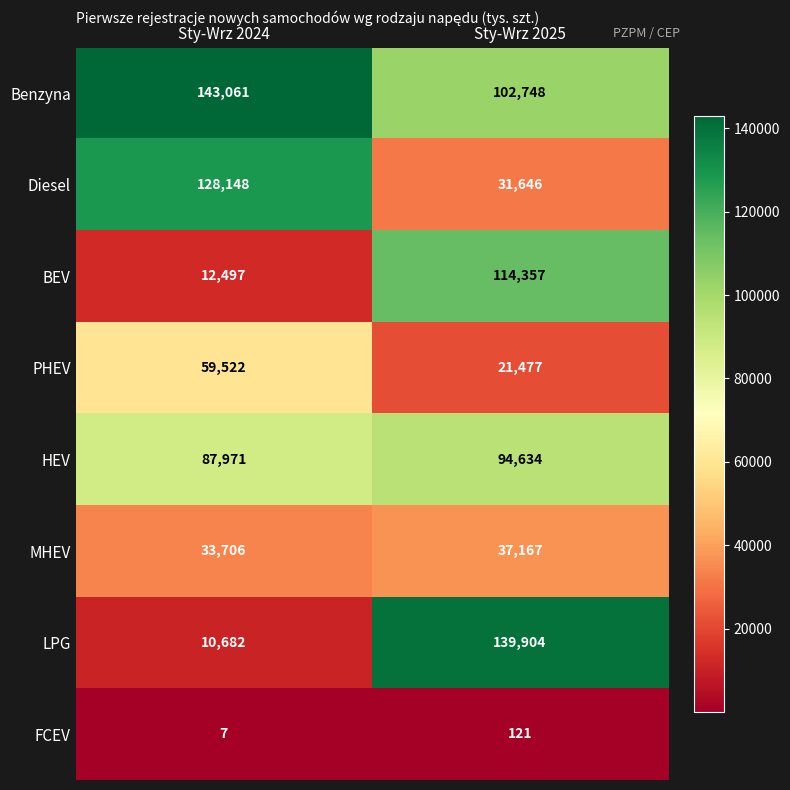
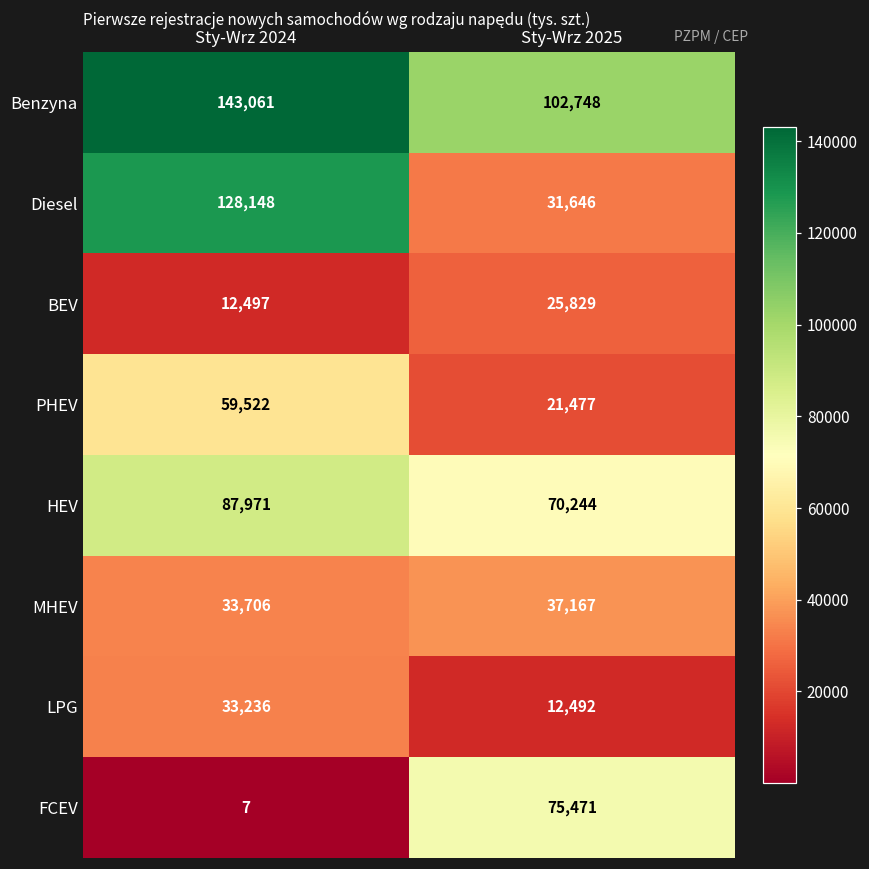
  {
    "Benzyna": {
      "Sty-Wrz 2024": "143,061",
      "Sty-Wrz 2025": "102,748"
    },
    "Diesel": {
      "Sty-Wrz 2024": "128,148",
      "Sty-Wrz 2025": "31,646"
    },
    "BEV": {
      "Sty-Wrz 2024": "12,497",
-     "Sty-Wrz 2025": "114,357"
+     "Sty-Wrz 2025": "25,829"
    },
    "PHEV": {
      "Sty-Wrz 2024": "59,522",
      "Sty-Wrz 2025": "21,477"
    },
    "HEV": {
      "Sty-Wrz 2024": "87,971",
-     "Sty-Wrz 2025": "94,634"
+     "Sty-Wrz 2025": "70,244"
    },
    "MHEV": {
      "Sty-Wrz 2024": "33,706",
      "Sty-Wrz 2025": "37,167"
    },
    "LPG": {
-     "Sty-Wrz 2024": "10,682",
-     "Sty-Wrz 2025": "139,904"
+     "Sty-Wrz 2024": "33,236",
+     "Sty-Wrz 2025": "12,492"
    },
    "FCEV": {
      "Sty-Wrz 2024": "7",
-     "Sty-Wrz 2025": "121"
+     "Sty-Wrz 2025": "75,471"
    }
  }
